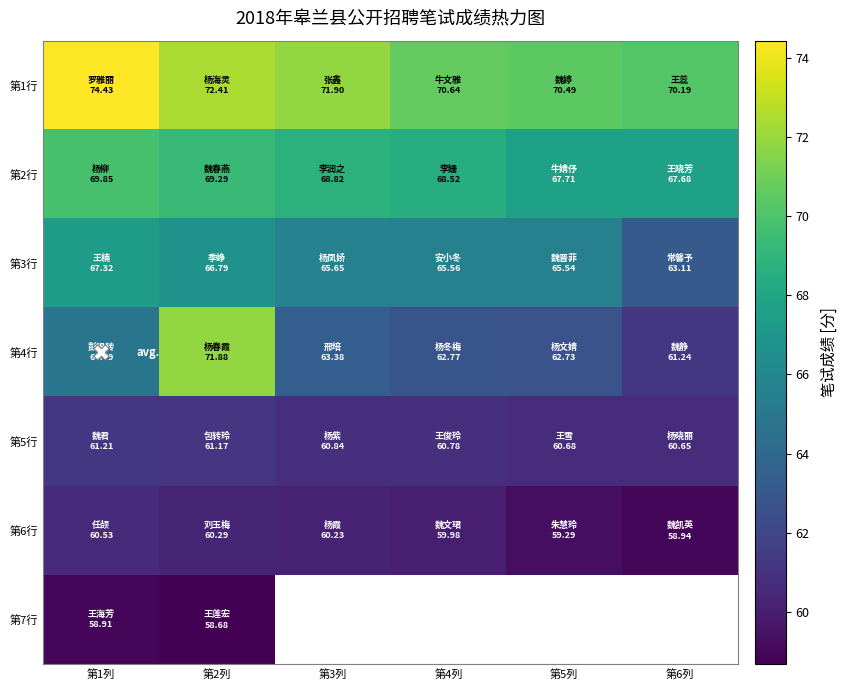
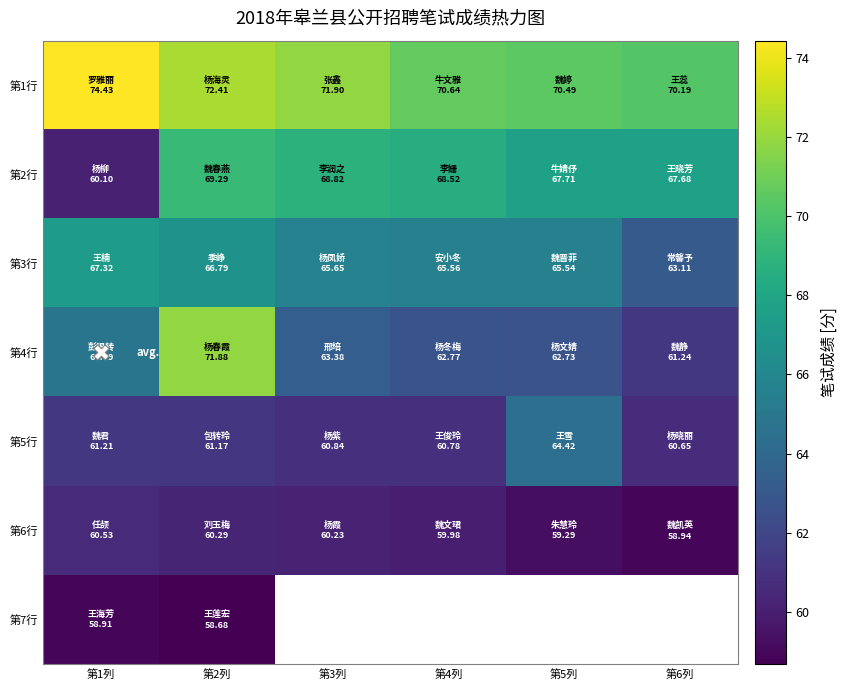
  {
    "第1行": {
      "第1列": 74.43,
      "第2列": 72.41,
      "第3列": 71.90,
      "第4列": 70.64,
      "第5列": 70.49,
      "第6列": 70.19
    },
    "第2行": {
-     "第1列": 69.85,
+     "第1列": 60.10,
      "第2列": 69.29,
      "第3列": 68.82,
      "第4列": 68.52,
      "第5列": 67.71,
      "第6列": 67.68
    },
    "第3行": {
      "第1列": 67.32,
      "第2列": 66.79,
      "第3列": 65.65,
      "第4列": 65.56,
      "第5列": 65.54,
      "第6列": 63.11
    },
    "第4行": {
      "第2列": 71.88,
      "第3列": 63.38,
      "第4列": 62.77,
      "第5列": 62.73,
      "第6列": 61.24
    },
    "第5行": {
      "第1列": 61.21,
      "第2列": 61.17,
      "第3列": 60.84,
      "第4列": 60.78,
-     "第5列": 60.68,
+     "第5列": 64.42,
      "第6列": 60.65
    },
    "第6行": {
      "第1列": 60.53,
      "第2列": 60.29,
      "第3列": 60.23,
      "第4列": 59.98,
      "第5列": 59.29,
      "第6列": 58.94
    },
    "第7行": {
      "第1列": 58.91,
      "第2列": 58.68
    }
  }
